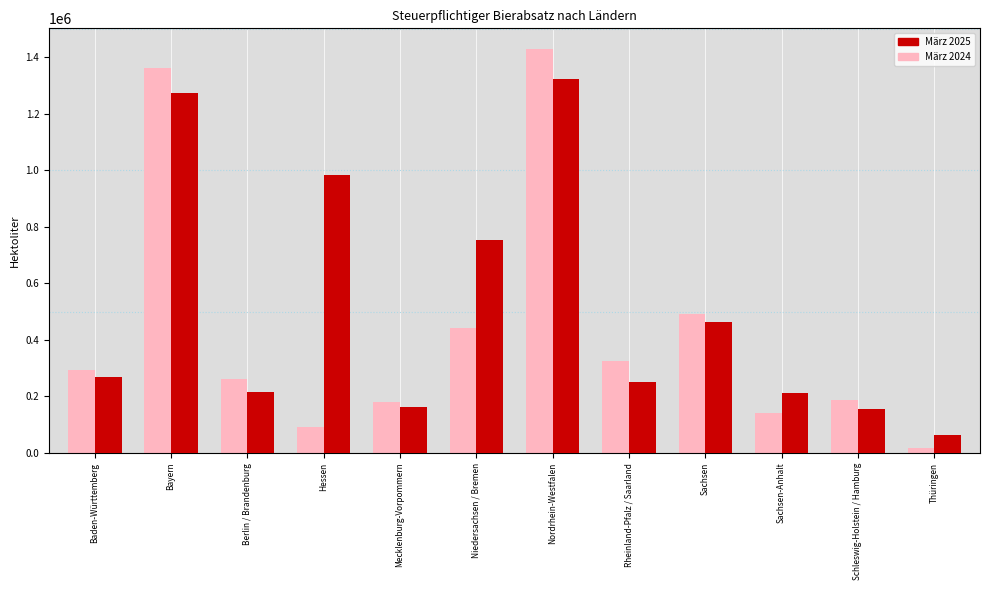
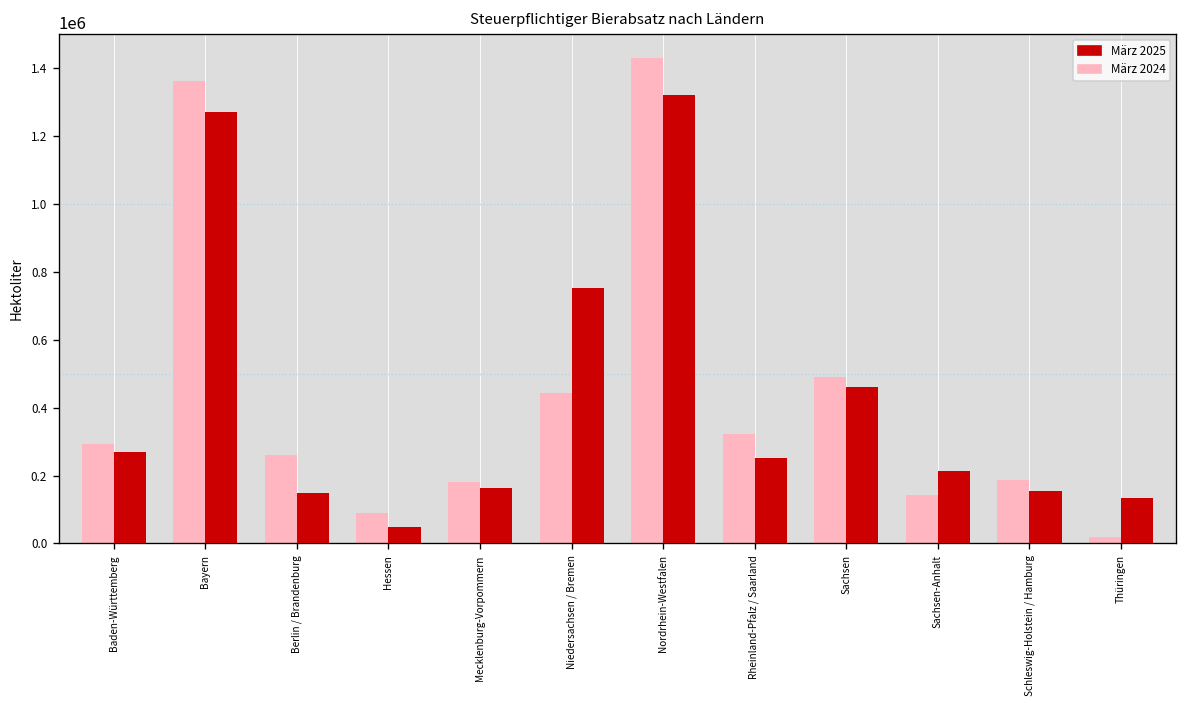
  {
    "März 2024": {
      "Baden-Württemberg": 290000,
      "Bayern": 1360000,
      "Berlin / Brandenburg": 260000,
      "Hessen": 90000,
      "Mecklenburg-Vorpommern": 180000,
      "Niedersachsen / Bremen": 440000,
      "Nordrhein-Westfalen": 1430000,
      "Rheinland-Pfalz / Saarland": 320000,
      "Sachsen": 490000,
      "Sachsen-Anhalt": 140000,
      "Schleswig-Holstein / Hamburg": 190000,
      "Thüringen": 20000
    },
    "März 2025": {
      "Baden-Württemberg": 270000,
      "Bayern": 1270000,
-     "Berlin / Brandenburg": 220000,
-     "Hessen": 980000,
+     "Berlin / Brandenburg": 150000,
+     "Hessen": 50000,
      "Mecklenburg-Vorpommern": 160000,
      "Niedersachsen / Bremen": 750000,
      "Nordrhein-Westfalen": 1320000,
      "Rheinland-Pfalz / Saarland": 250000,
      "Sachsen": 460000,
      "Sachsen-Anhalt": 210000,
      "Schleswig-Holstein / Hamburg": 160000,
-     "Thüringen": 60000
+     "Thüringen": 130000
    }
  }
